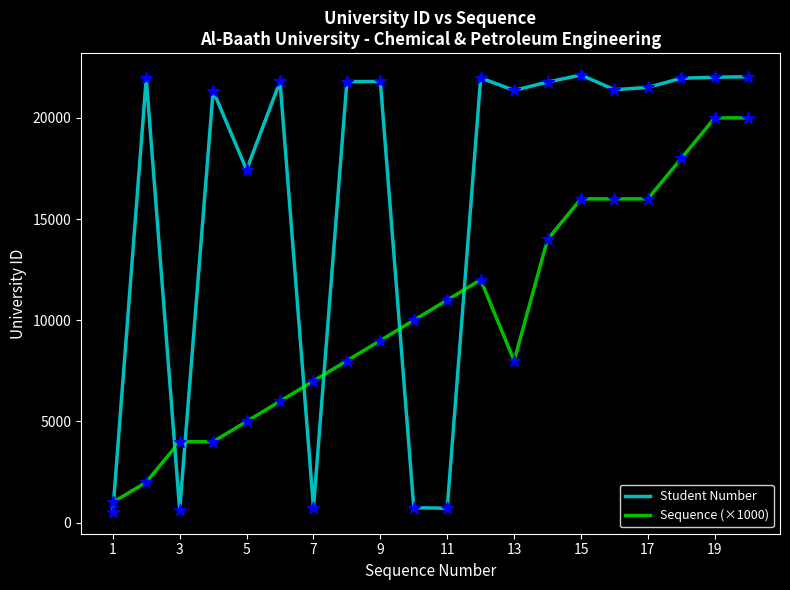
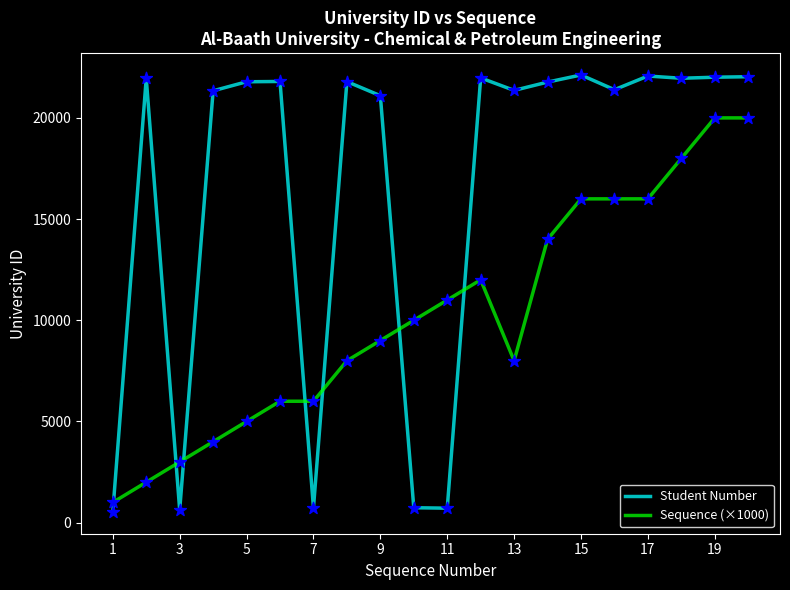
  {
    "Student Number": {
      "1": 500,
      "3": 600,
-     "5": 17400,
+     "5": 21800,
      "7": 700,
-     "9": 21800,
+     "9": 21100,
      "11": 700,
      "13": 21400,
      "15": 22100,
-     "17": 21500,
+     "17": 22100,
      "19": 22000
    },
    "Sequence (×1000)": {
      "1": 1000,
-     "3": 4000,
+     "3": 3000,
      "5": 5000,
-     "7": 7000,
+     "7": 6000,
      "9": 9000,
      "11": 11000,
      "13": 8000,
      "15": 16000,
      "17": 16000,
      "19": 20000
    }
  }
